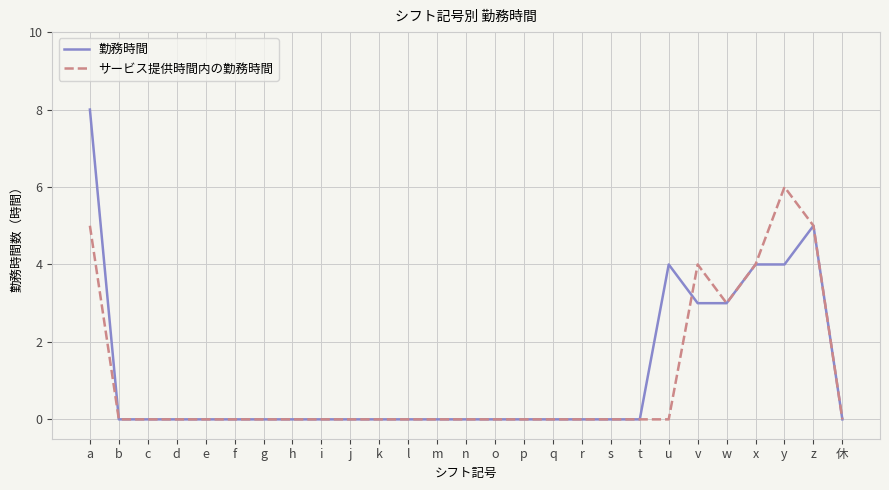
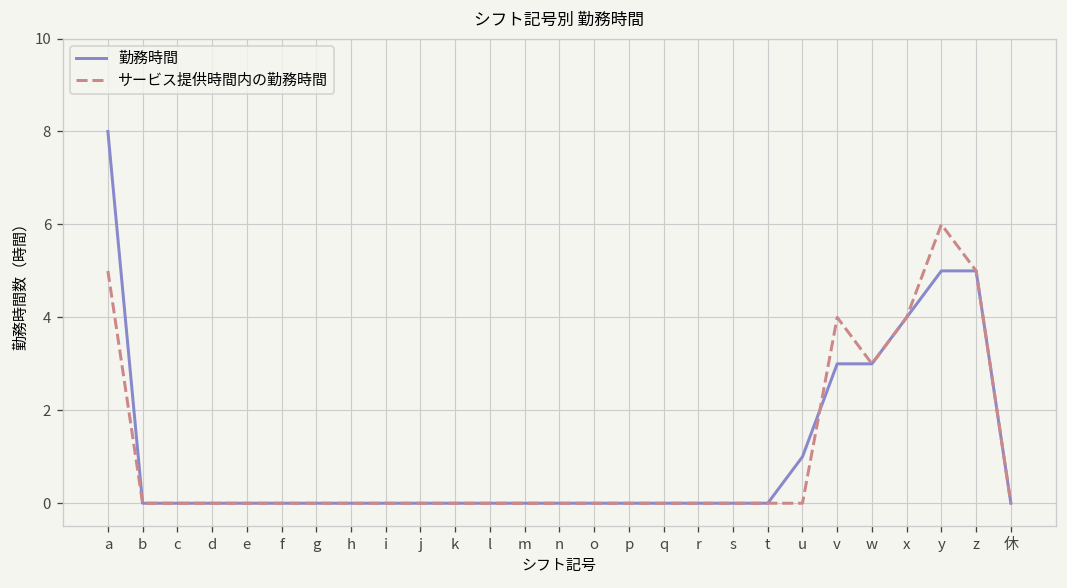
  {
    "勤務時間": {
      "a": 8,
-     "u": 4,
+     "u": 1,
      "v": 3,
-     "y": 4
+     "y": 5
    },
    "サービス提供時間内の勤務時間": {
      "a": 5,
      "u": 0,
      "v": 4,
      "y": 6
    }
  }
